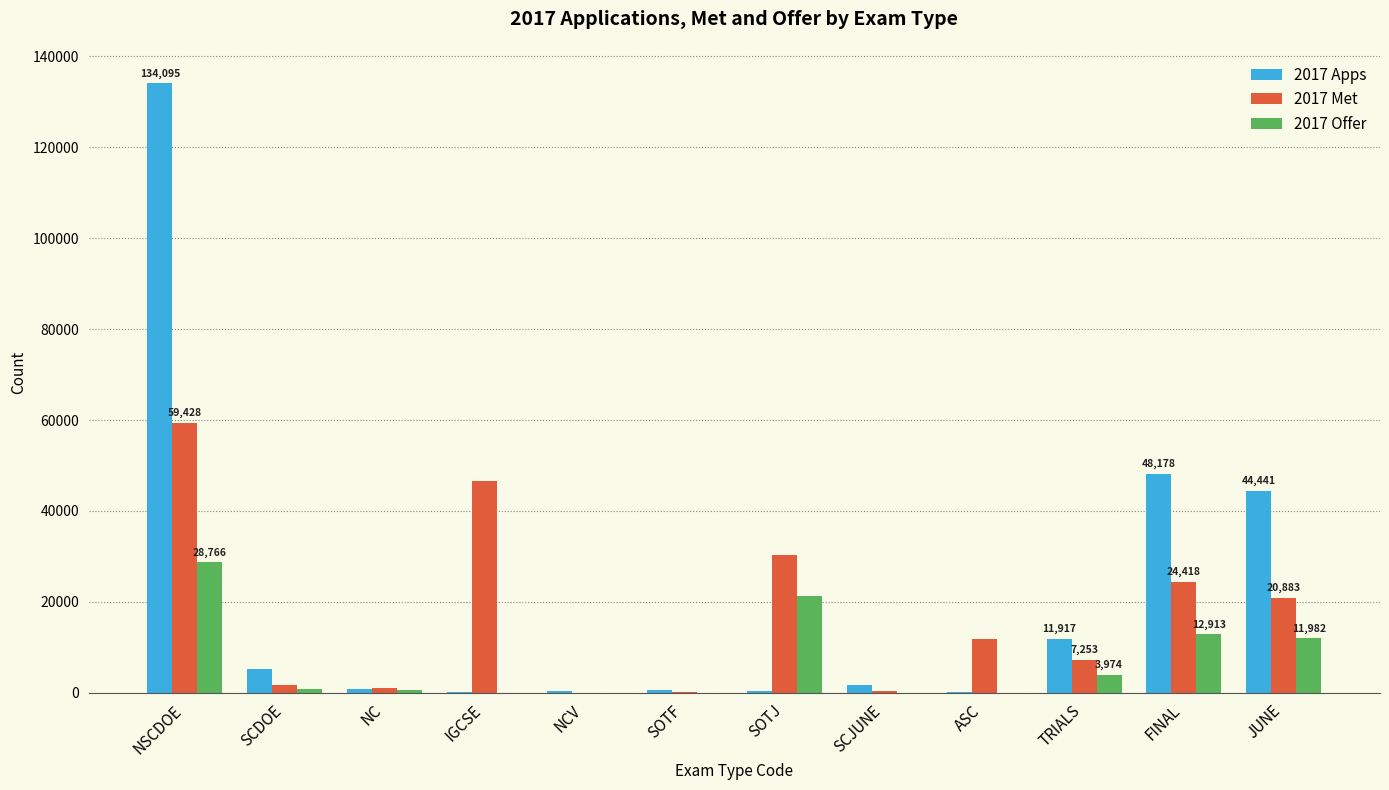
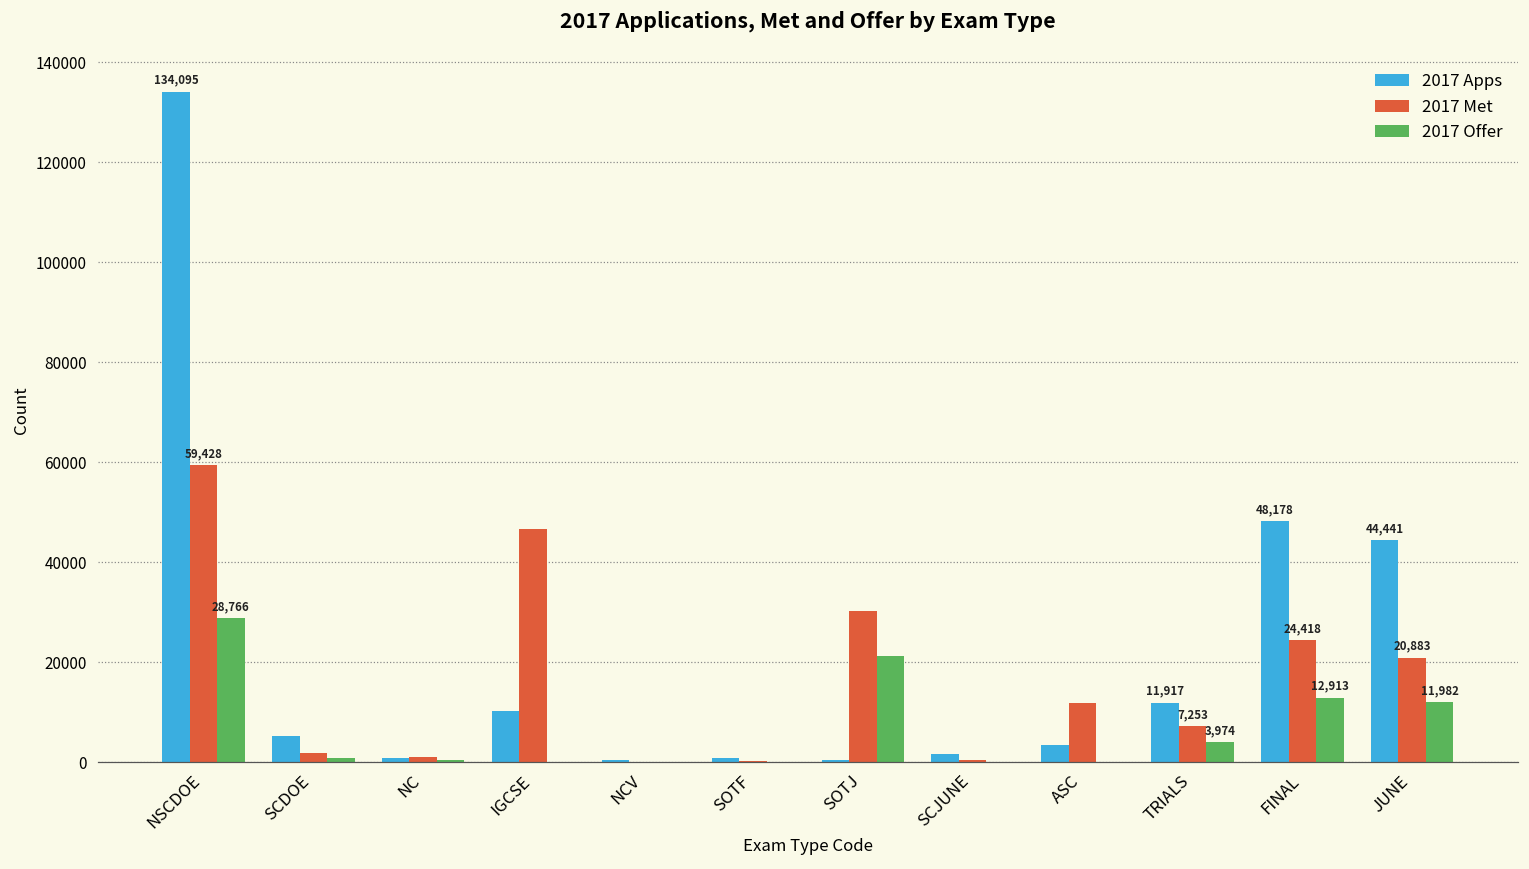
  {
    "2017 Apps": {
      "SCDOE": "5000",
      "NC": "1000",
-     "IGCSE": "0",
+     "IGCSE": "10000",
      "SOTF": "1000",
      "SCJUNE": "2000",
-     "ASC": "0"
+     "ASC": "3000"
    },
    "2017 Met": {
      "NSCDOE": "59,428",
      "TRIALS": "7,253",
      "FINAL": "24,418",
      "JUNE": "20,883"
    },
    "2017 Offer": {
      "NSCDOE": "28,766",
      "TRIALS": "3,974",
      "FINAL": "12,913",
      "JUNE": "11,982"
    }
  }
